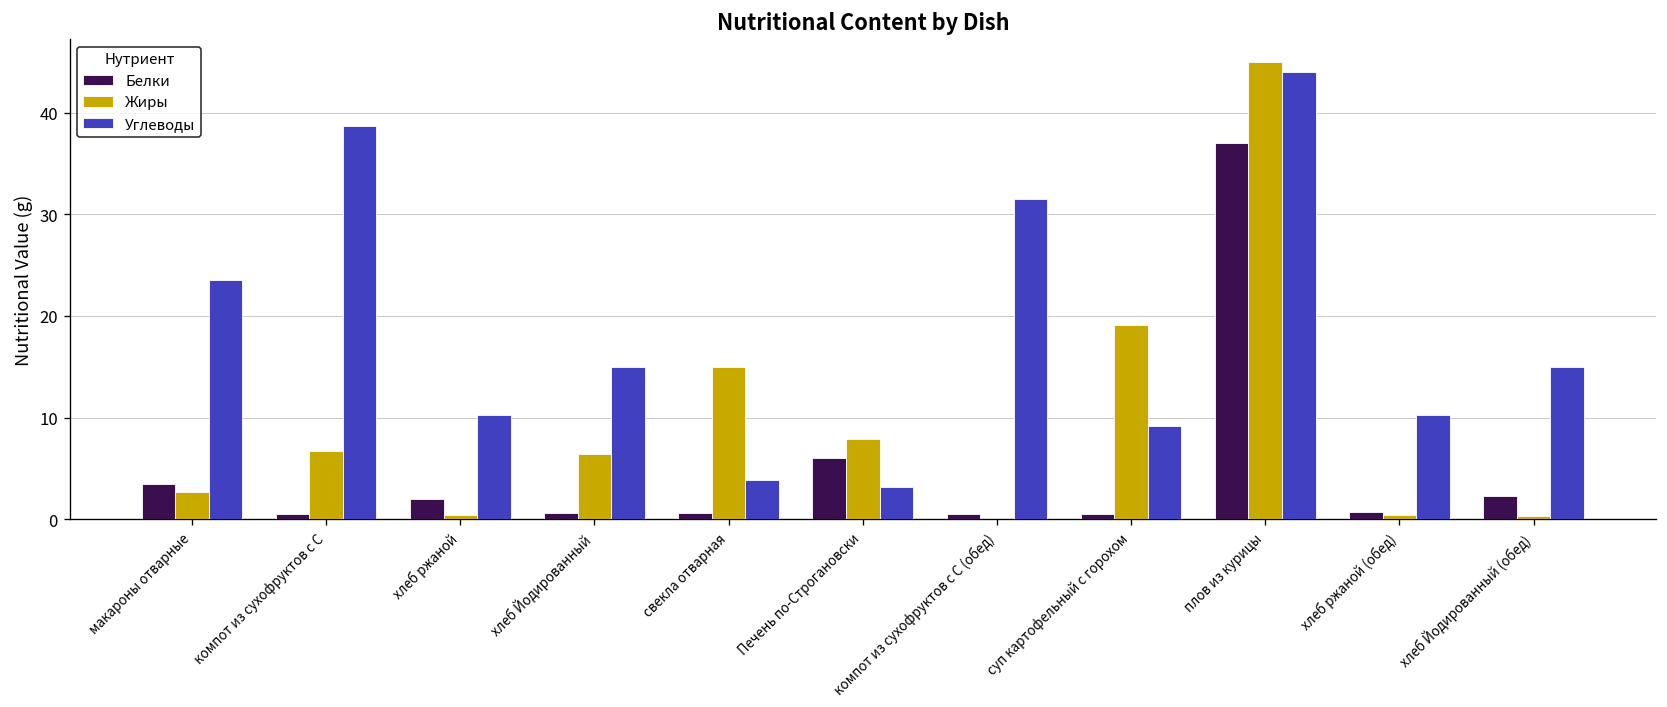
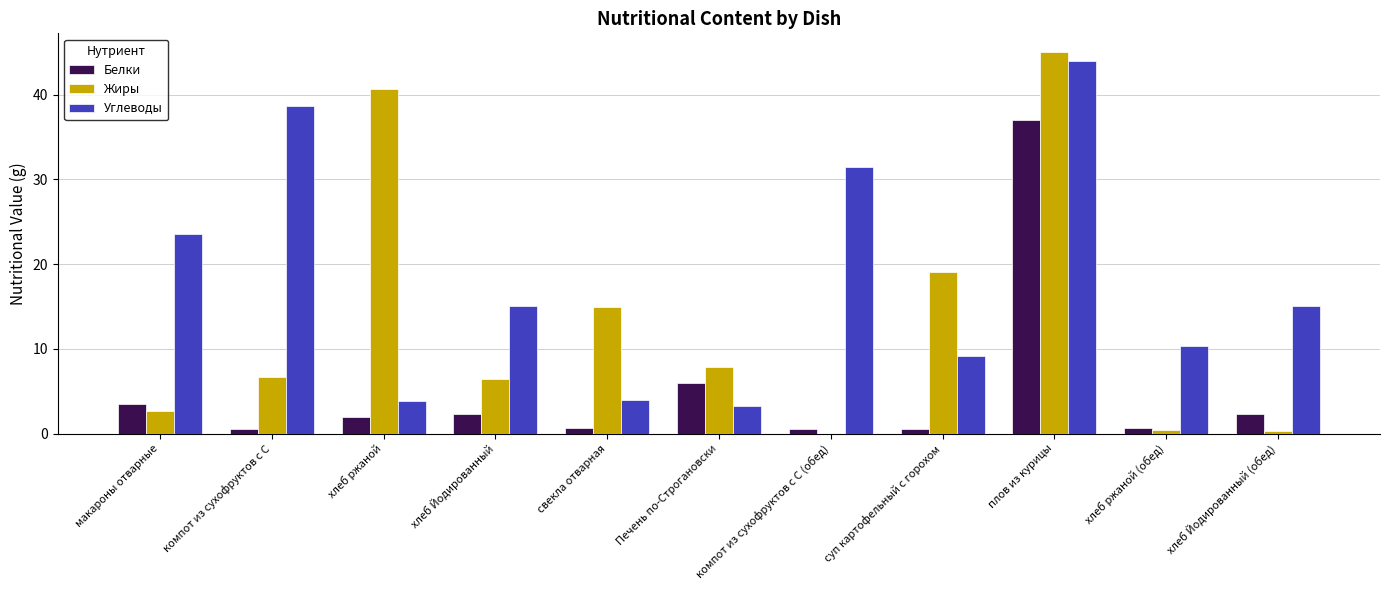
  {
    "Белки": {
      "макароны отварные": 4,
      "компот из сухофруктов с С": 1,
      "хлеб ржаной": 2,
-     "хлеб Йодированный": 1,
+     "хлеб Йодированный": 2,
      "свекла отварная": 1,
      "Печень по-Строгановски": 6,
      "компот из сухофруктов с С (обед)": 1,
      "суп картофельный с горохом": 1,
      "плов из курицы": 37,
      "хлеб ржаной (обед)": 1,
      "хлеб Йодированный (обед)": 2
    },
    "Жиры": {
      "макароны отварные": 3,
      "компот из сухофруктов с С": 7,
-     "хлеб ржаной": 0,
+     "хлеб ржаной": 41,
      "хлеб Йодированный": 6,
      "свекла отварная": 15,
      "Печень по-Строгановски": 8,
      "компот из сухофруктов с С (обед)": 0,
      "суп картофельный с горохом": 19,
      "плов из курицы": 45,
      "хлеб ржаной (обед)": 0
    },
    "Углеводы": {
      "макароны отварные": 24,
      "компот из сухофруктов с С": 39,
-     "хлеб ржаной": 10,
+     "хлеб ржаной": 4,
      "хлеб Йодированный": 15,
      "свекла отварная": 4,
      "Печень по-Строгановски": 3,
      "компот из сухофруктов с С (обед)": 32,
      "суп картофельный с горохом": 9,
      "плов из курицы": 44,
      "хлеб ржаной (обед)": 10,
      "хлеб Йодированный (обед)": 15
    }
  }
